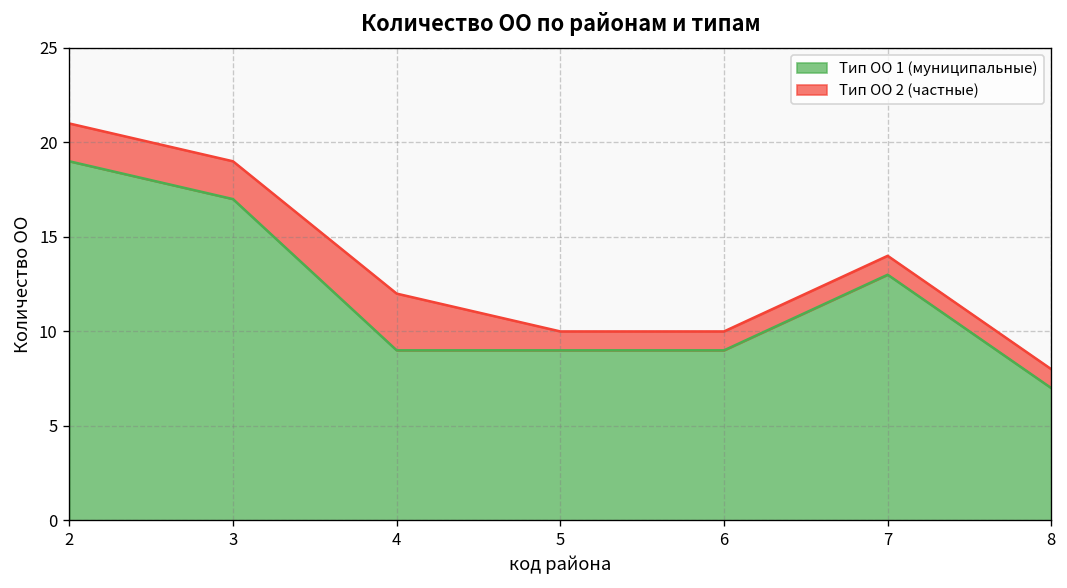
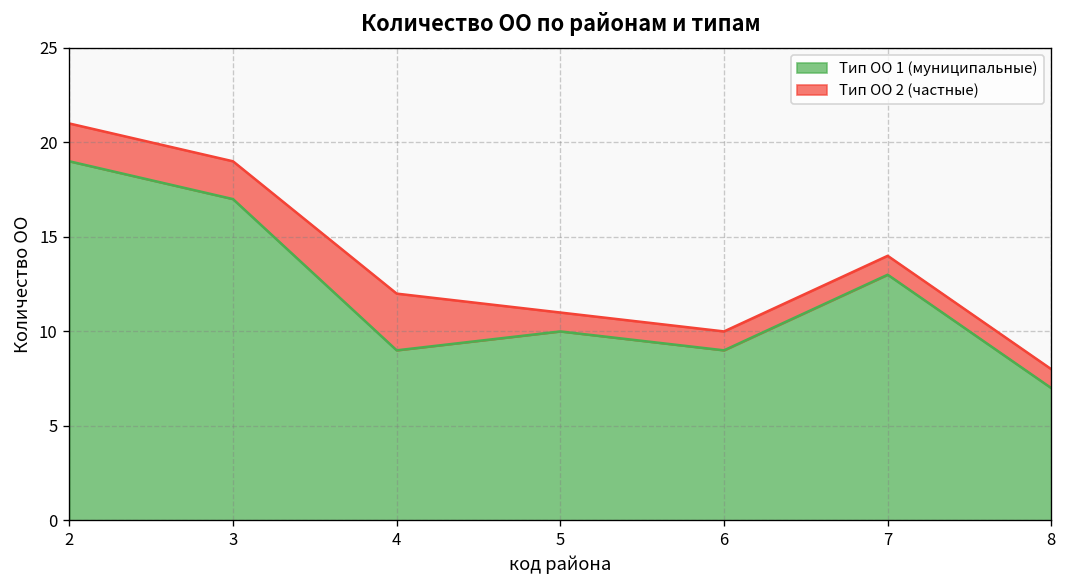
  {
    "Тип ОО 1 (муниципальные)": {
      "2": 19,
      "3": 17,
      "4": 9,
-     "5": 9,
+     "5": 10,
      "6": 9,
      "7": 13,
      "8": 7
    },
    "Тип ОО 2 (частные)": {
      "2": 2,
      "3": 2,
      "4": 3,
      "5": 1,
      "6": 1,
      "7": 1,
      "8": 1
    }
  }
